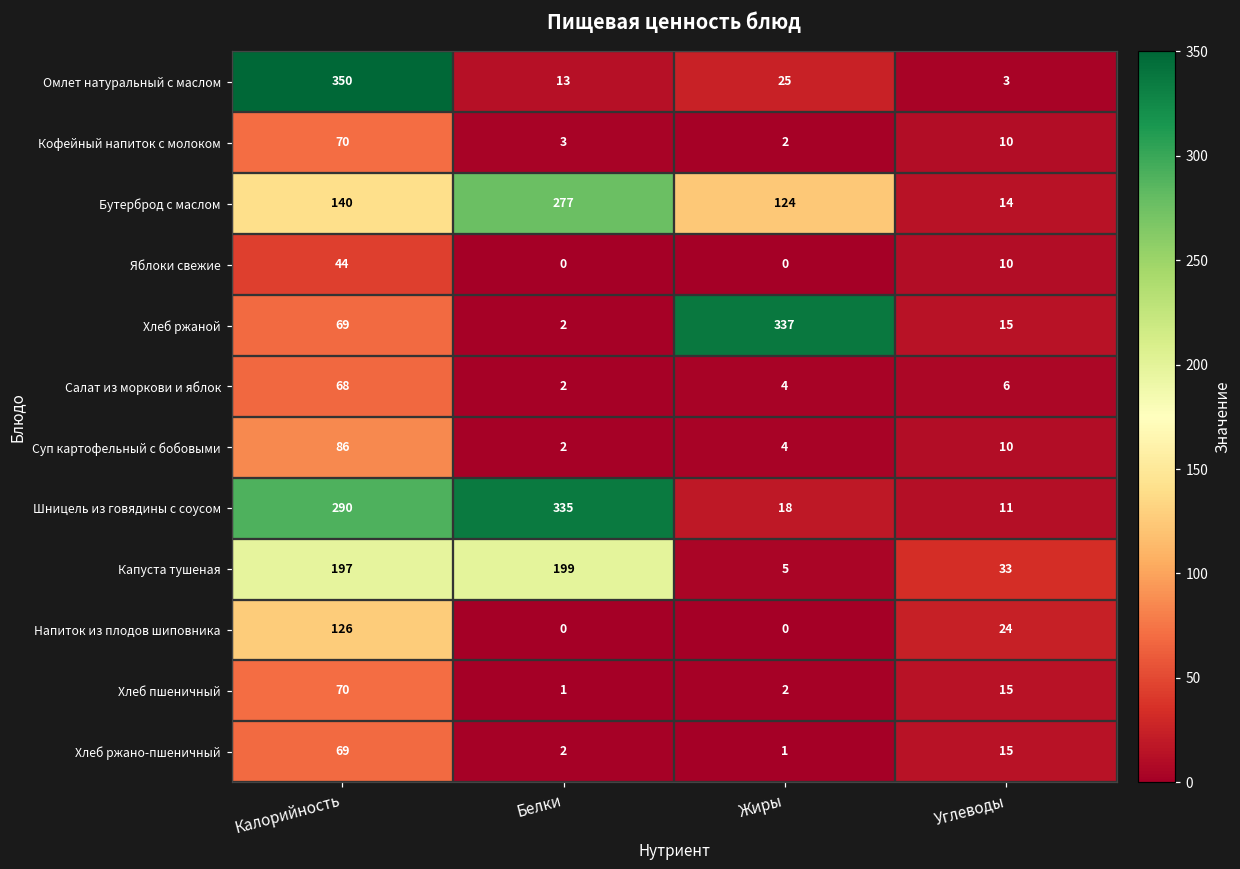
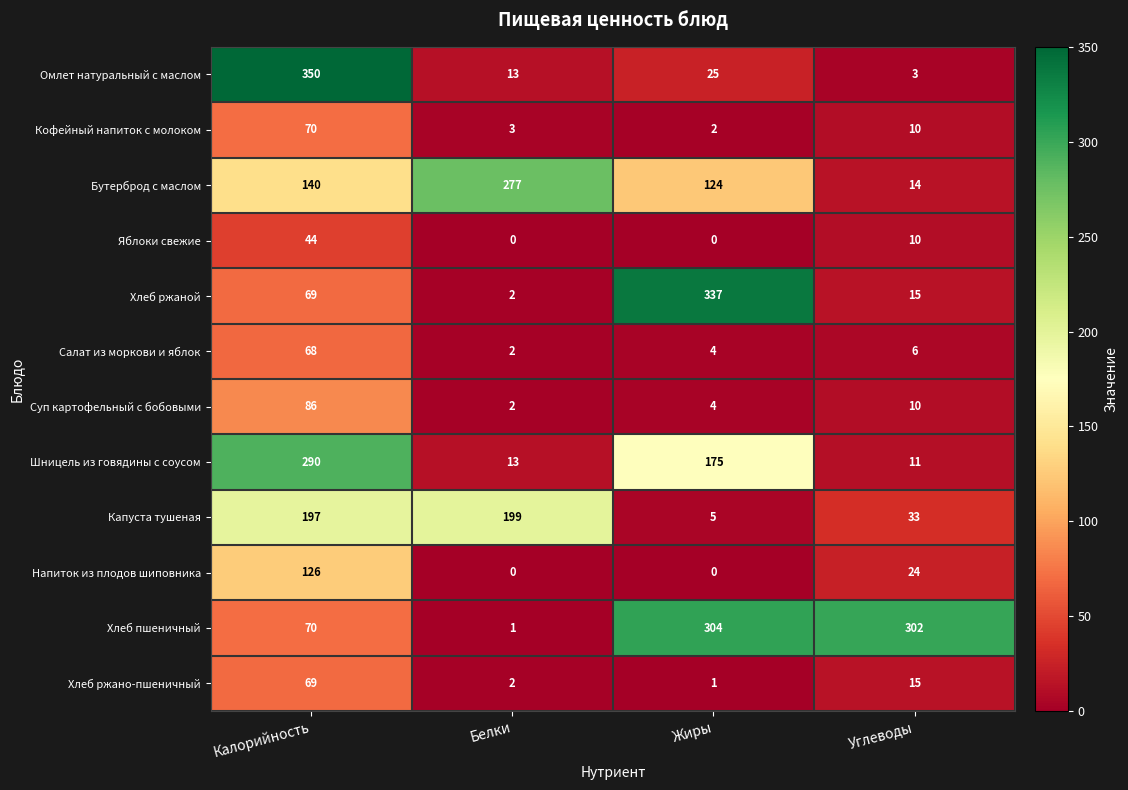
  {
    "Омлет натуральный с маслом": {
      "Калорийность": 350,
      "Белки": 13,
      "Жиры": 25,
      "Углеводы": 3
    },
    "Кофейный напиток с молоком": {
      "Калорийность": 70,
      "Белки": 3,
      "Жиры": 2,
      "Углеводы": 10
    },
    "Бутерброд с маслом": {
      "Калорийность": 140,
      "Белки": 277,
      "Жиры": 124,
      "Углеводы": 14
    },
    "Яблоки свежие": {
      "Калорийность": 44,
      "Белки": 0,
      "Жиры": 0,
      "Углеводы": 10
    },
    "Хлеб ржаной": {
      "Калорийность": 69,
      "Белки": 2,
      "Жиры": 337,
      "Углеводы": 15
    },
    "Салат из моркови и яблок": {
      "Калорийность": 68,
      "Белки": 2,
      "Жиры": 4,
      "Углеводы": 6
    },
    "Суп картофельный с бобовыми": {
      "Калорийность": 86,
      "Белки": 2,
      "Жиры": 4,
      "Углеводы": 10
    },
    "Шницель из говядины с соусом": {
      "Калорийность": 290,
-     "Белки": 335,
-     "Жиры": 18,
+     "Белки": 13,
+     "Жиры": 175,
      "Углеводы": 11
    },
    "Капуста тушеная": {
      "Калорийность": 197,
      "Белки": 199,
      "Жиры": 5,
      "Углеводы": 33
    },
    "Напиток из плодов шиповника": {
      "Калорийность": 126,
      "Белки": 0,
      "Жиры": 0,
      "Углеводы": 24
    },
    "Хлеб пшеничный": {
      "Калорийность": 70,
      "Белки": 1,
-     "Жиры": 2,
-     "Углеводы": 15
+     "Жиры": 304,
+     "Углеводы": 302
    },
    "Хлеб ржано-пшеничный": {
      "Калорийность": 69,
      "Белки": 2,
      "Жиры": 1,
      "Углеводы": 15
    }
  }
